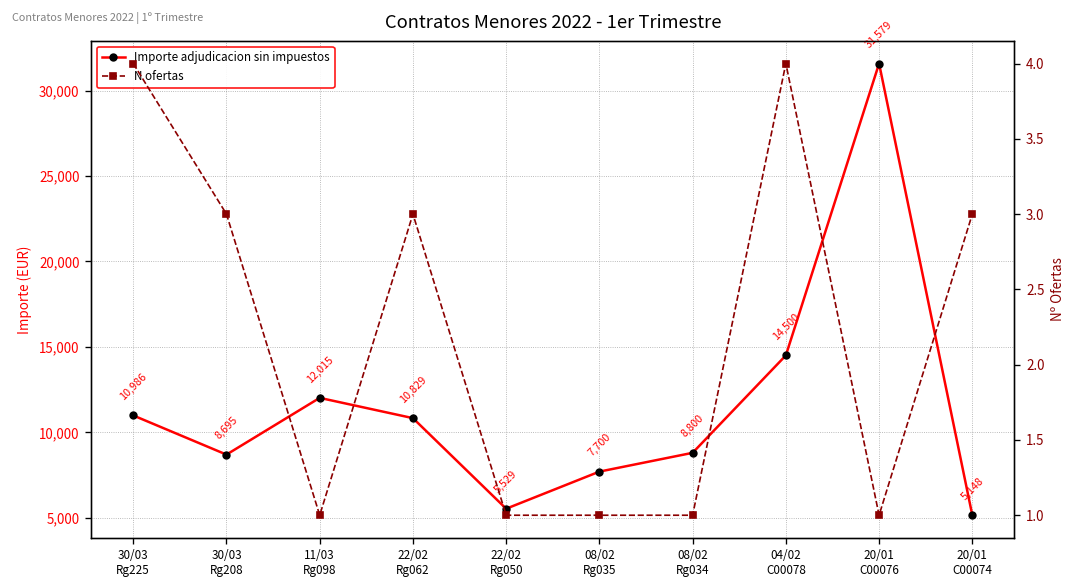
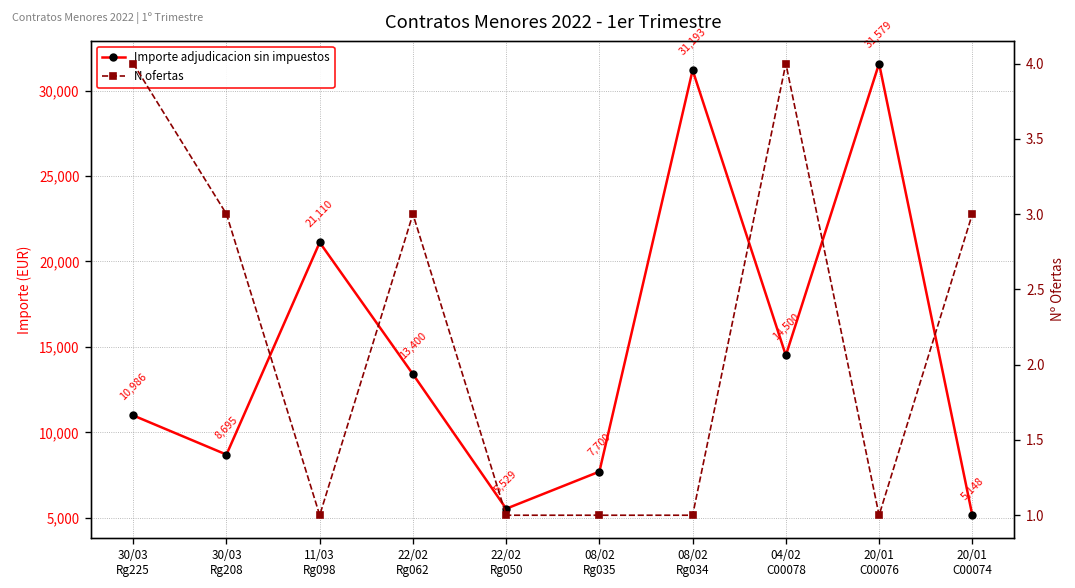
  {
    "Importe adjudicacion sin impuestos": {
      "30/03 Rg225": "10,986",
      "30/03 Rg208": "8,695",
-     "11/03 Rg098": "12,015",
-     "22/02 Rg062": "10,829",
+     "11/03 Rg098": "21,110",
+     "22/02 Rg062": "13,400",
      "22/02 Rg050": "5,529",
      "08/02 Rg035": "7,700",
-     "08/02 Rg034": "8,800",
+     "08/02 Rg034": "31,193",
      "04/02 C00078": "14,500",
      "20/01 C00076": "31,579",
      "20/01 C00074": "5,148"
    }
  }
